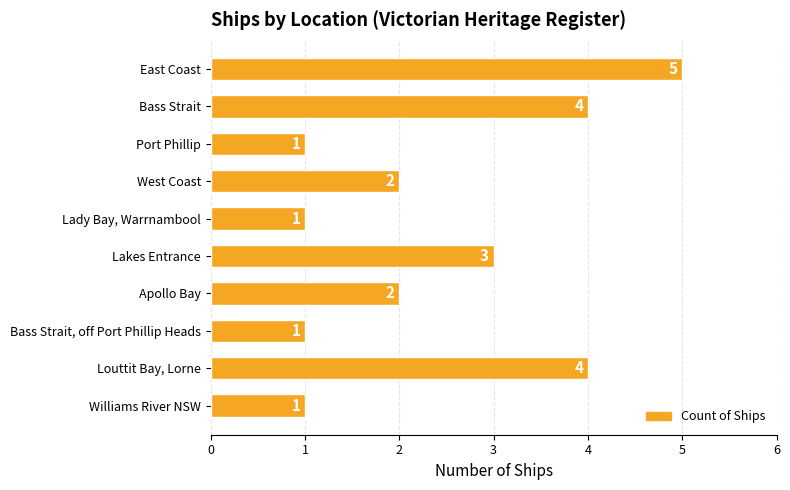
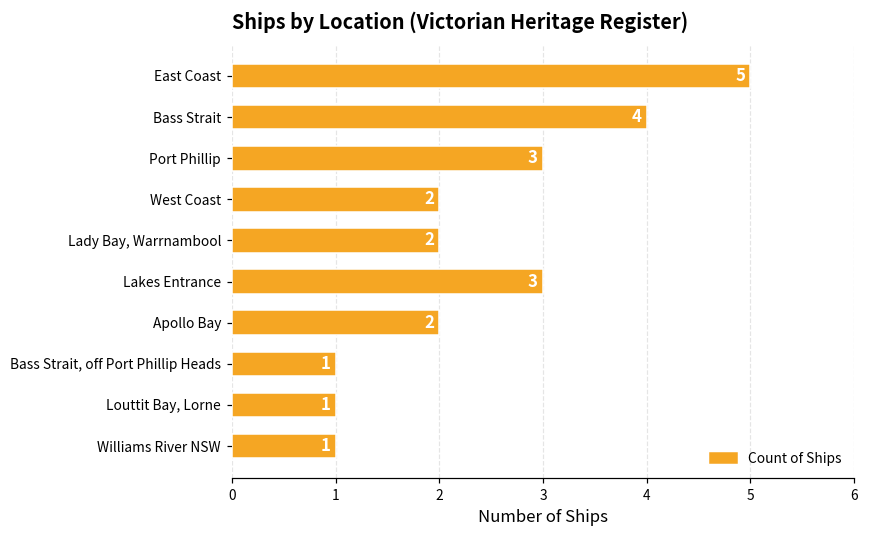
  {
    "East Coast": 5,
    "Bass Strait": 4,
-   "Port Phillip": 1,
+   "Port Phillip": 3,
    "West Coast": 2,
-   "Lady Bay, Warrnambool": 1,
+   "Lady Bay, Warrnambool": 2,
    "Lakes Entrance": 3,
    "Apollo Bay": 2,
    "Bass Strait, off Port Phillip Heads": 1,
-   "Louttit Bay, Lorne": 4,
+   "Louttit Bay, Lorne": 1,
    "Williams River NSW": 1
  }
